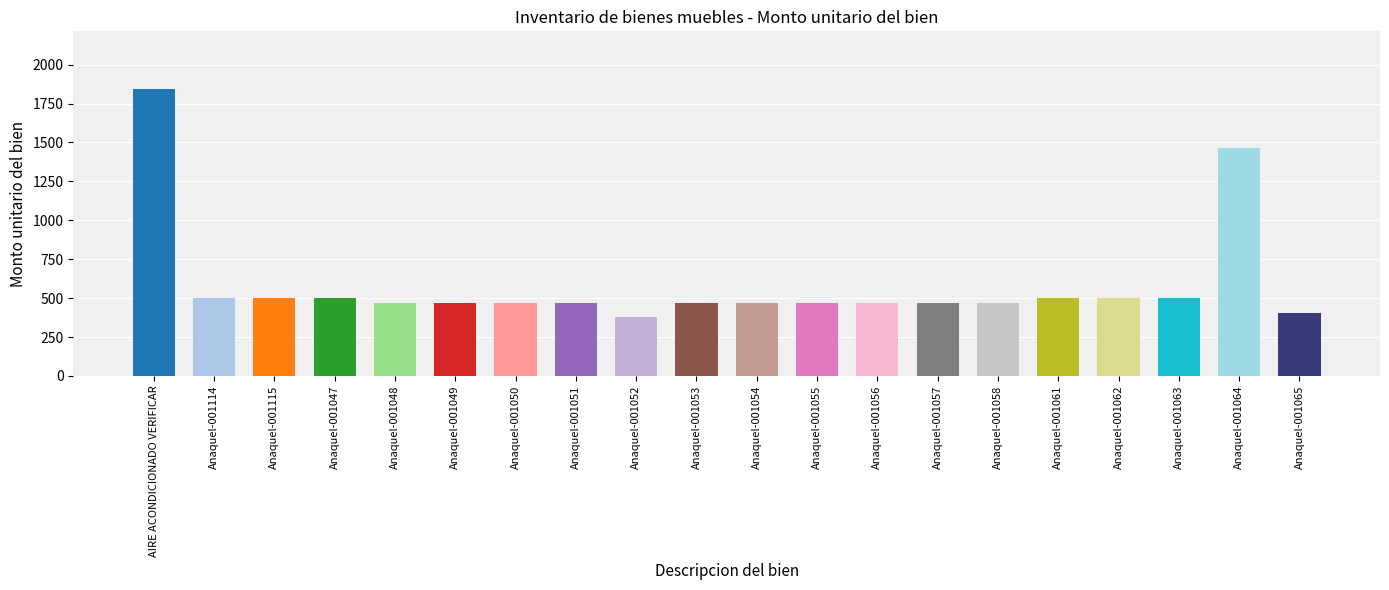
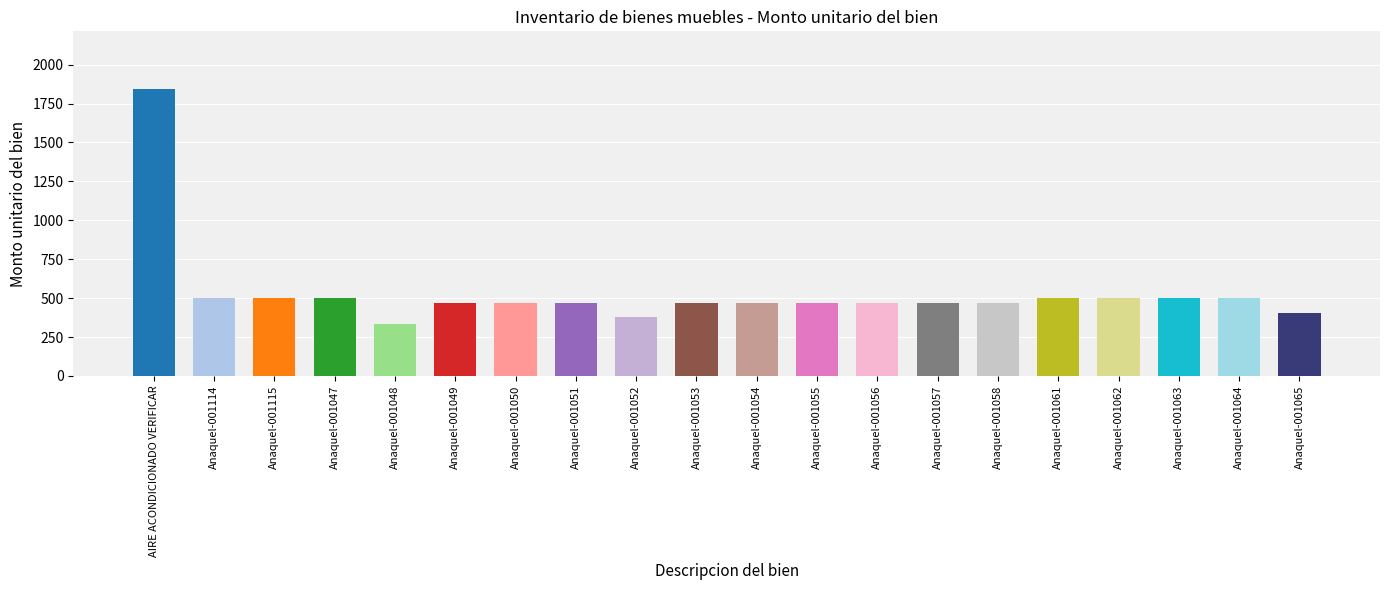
  {
    "AIRE ACONDICIONADO VERIFICAR": 1850,
    "Anaquel-001114": 500,
    "Anaquel-001115": 500,
    "Anaquel-001047": 500,
-   "Anaquel-001048": 470,
+   "Anaquel-001048": 330,
    "Anaquel-001049": 470,
    "Anaquel-001050": 470,
    "Anaquel-001051": 470,
    "Anaquel-001052": 380,
    "Anaquel-001053": 470,
    "Anaquel-001054": 470,
    "Anaquel-001055": 470,
    "Anaquel-001056": 470,
    "Anaquel-001057": 470,
    "Anaquel-001058": 470,
    "Anaquel-001061": 500,
    "Anaquel-001062": 500,
    "Anaquel-001063": 500,
-   "Anaquel-001064": 1470,
+   "Anaquel-001064": 500,
    "Anaquel-001065": 410
  }
